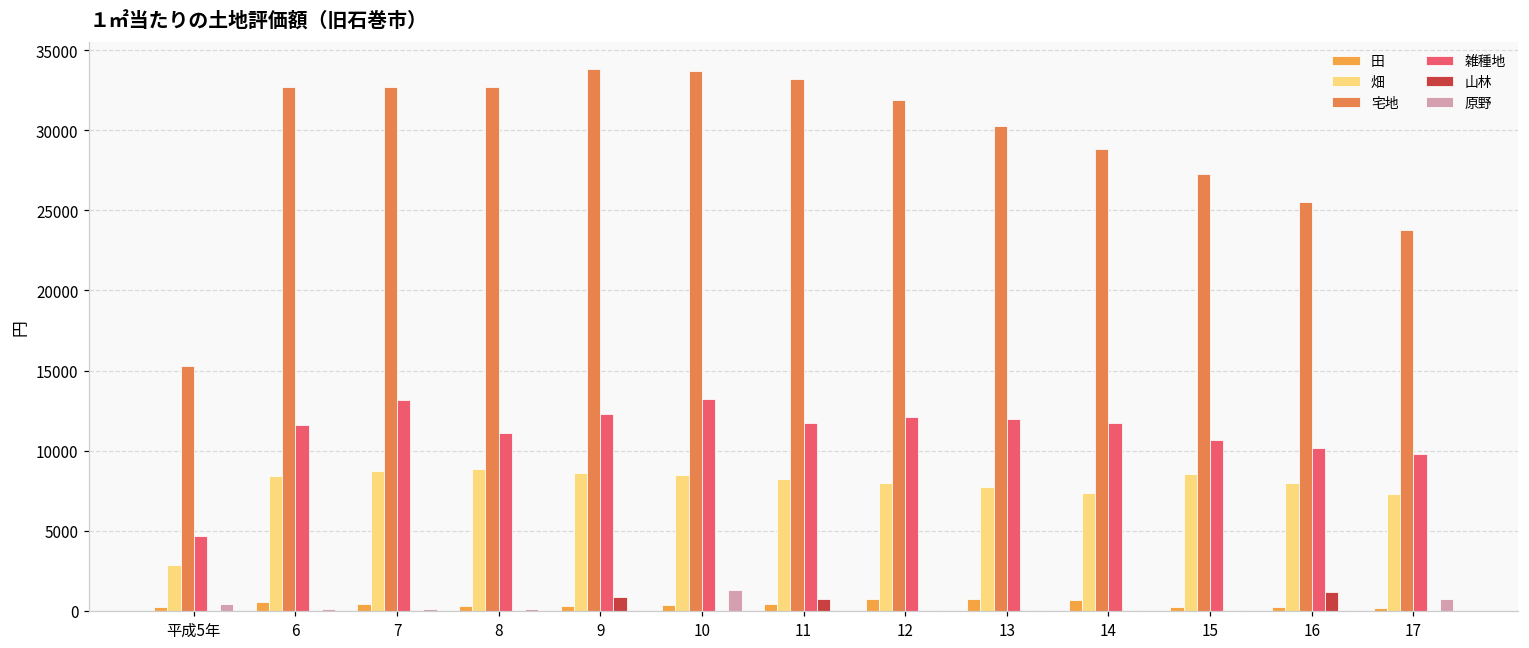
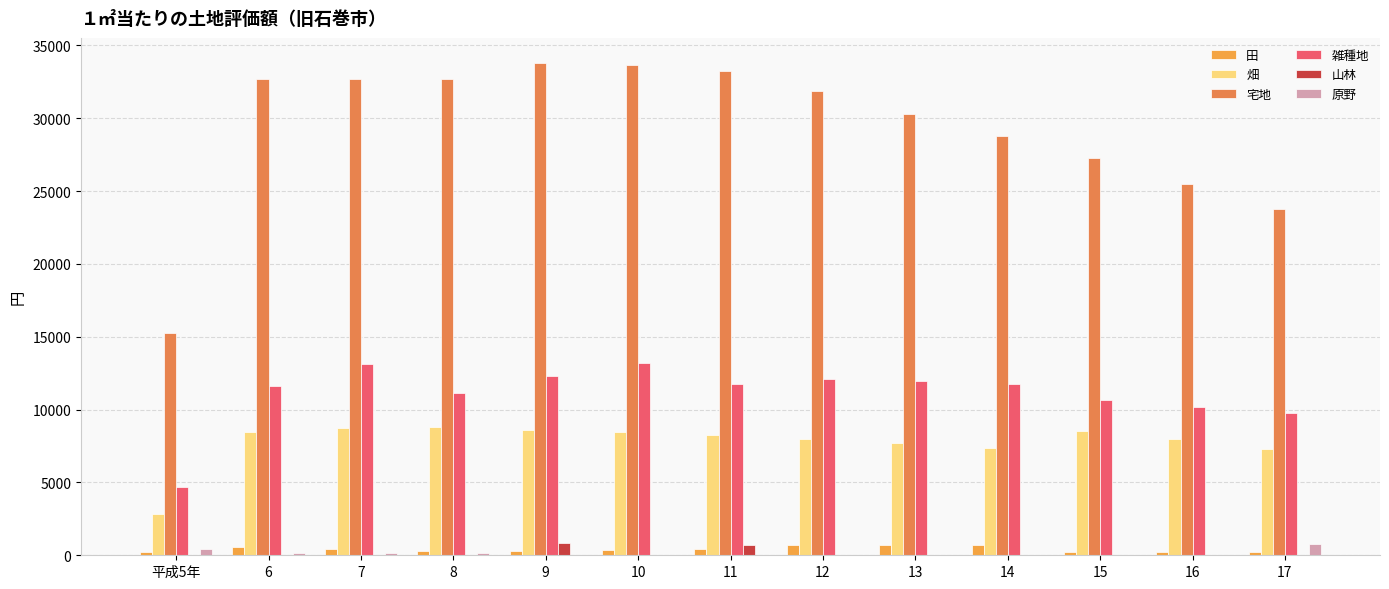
  {
    "畑": {
      "平成5年": 2900,
      "6": 8400,
      "7": 8700,
      "8": 8800,
      "9": 8600,
      "10": 8500,
      "11": 8200,
      "12": 8000,
      "13": 7700,
      "14": 7400,
      "15": 8500,
      "16": 8000,
      "17": 7300
    },
    "山林": {
      "9": 900,
      "11": 700,
-     "16": 1200
+     "16": 0
    },
    "原野": {
      "平成5年": 400,
-     "10": 1300,
+     "10": 0,
      "17": 800
    }
  }
